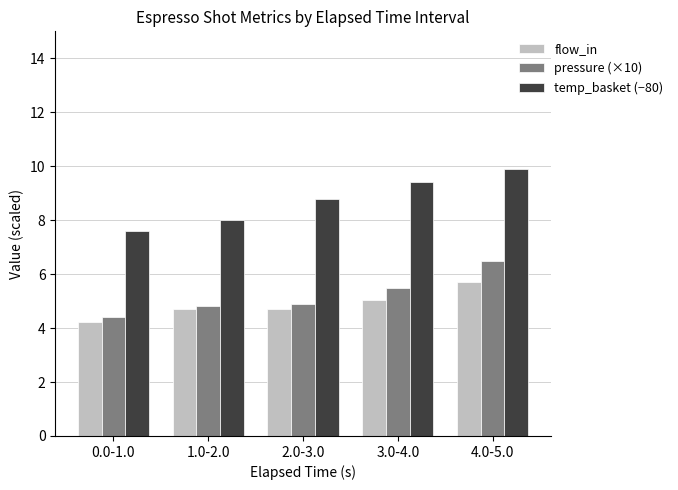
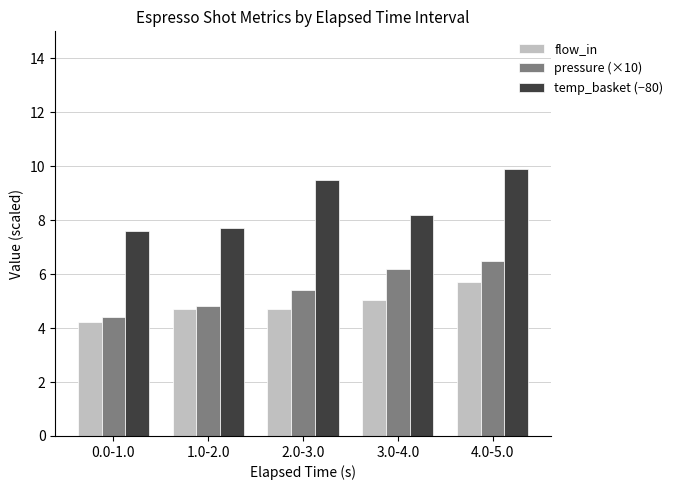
  {
    "flow_in": {
      "0.0-1.0": 4.2,
      "1.0-2.0": 4.7,
      "2.0-3.0": 4.7,
      "3.0-4.0": 5.1,
      "4.0-5.0": 5.7
    },
    "pressure (×10)": {
      "0.0-1.0": 4.4,
      "1.0-2.0": 4.8,
-     "2.0-3.0": 4.9,
-     "3.0-4.0": 5.5,
+     "2.0-3.0": 5.4,
+     "3.0-4.0": 6.2,
      "4.0-5.0": 6.5
    },
    "temp_basket (−80)": {
      "0.0-1.0": 7.6,
-     "1.0-2.0": 8.0,
-     "2.0-3.0": 8.8,
-     "3.0-4.0": 9.4,
+     "1.0-2.0": 7.7,
+     "2.0-3.0": 9.5,
+     "3.0-4.0": 8.2,
      "4.0-5.0": 9.9
    }
  }
